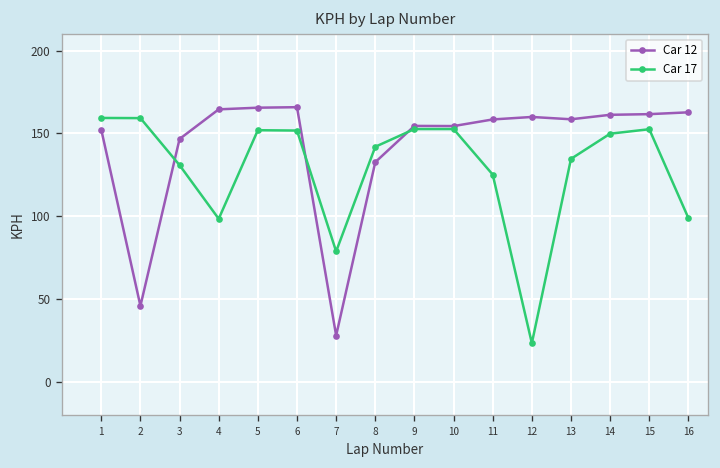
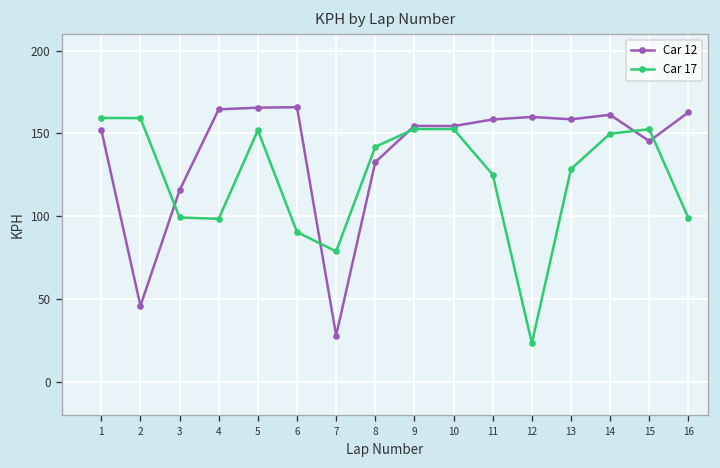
  {
    "Car 12": {
      "1": 152,
      "2": 46,
-     "3": 147,
+     "3": 116,
      "4": 165,
      "5": 166,
      "6": 166,
      "7": 28,
      "8": 133,
      "9": 155,
      "11": 158,
      "12": 160,
      "13": 159,
      "14": 161,
-     "15": 162,
+     "15": 145,
      "16": 163
    },
    "Car 17": {
      "1": 159,
      "2": 159,
-     "3": 131,
+     "3": 99,
      "4": 98,
      "5": 152,
-     "6": 152,
+     "6": 90,
      "7": 79,
      "8": 142,
      "9": 153,
      "11": 125,
      "12": 23,
-     "13": 135,
+     "13": 129,
      "14": 150,
      "15": 153,
      "16": 99
    }
  }
